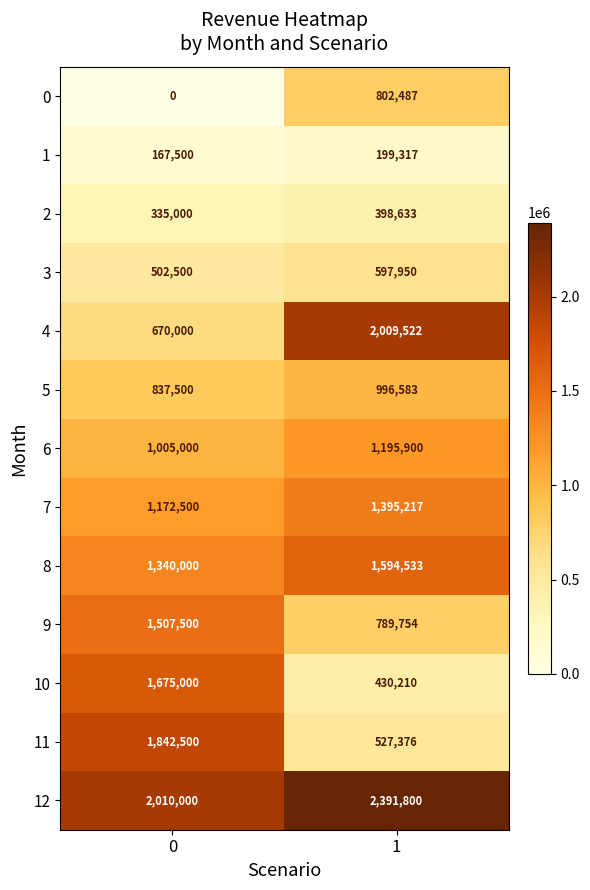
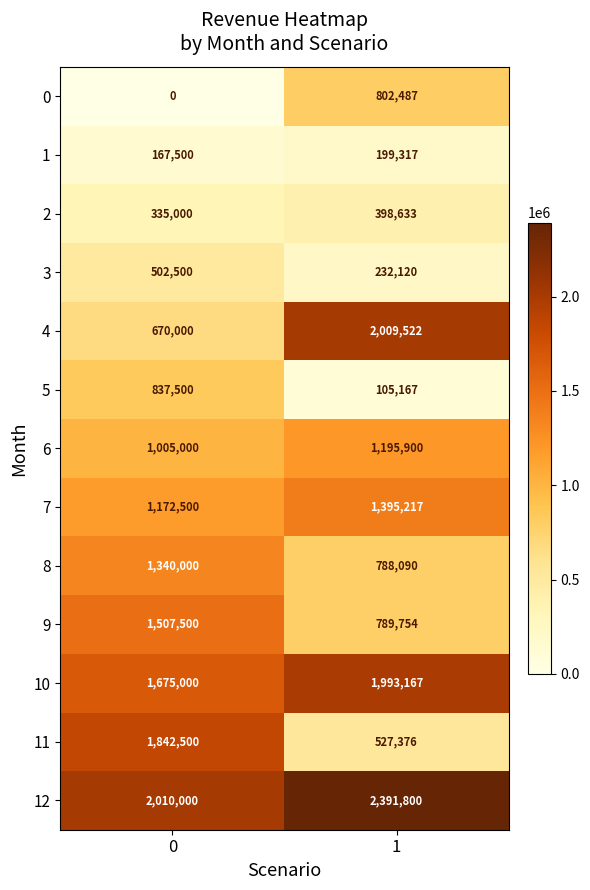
  {
    "0": {
      "0": "0",
      "1": "802,487"
    },
    "1": {
      "0": "167,500",
      "1": "199,317"
    },
    "2": {
      "0": "335,000",
      "1": "398,633"
    },
    "3": {
      "0": "502,500",
-     "1": "597,950"
+     "1": "232,120"
    },
    "4": {
      "0": "670,000",
      "1": "2,009,522"
    },
    "5": {
      "0": "837,500",
-     "1": "996,583"
+     "1": "105,167"
    },
    "6": {
      "0": "1,005,000",
      "1": "1,195,900"
    },
    "7": {
      "0": "1,172,500",
      "1": "1,395,217"
    },
    "8": {
      "0": "1,340,000",
-     "1": "1,594,533"
+     "1": "788,090"
    },
    "9": {
      "0": "1,507,500",
      "1": "789,754"
    },
    "10": {
      "0": "1,675,000",
-     "1": "430,210"
+     "1": "1,993,167"
    },
    "11": {
      "0": "1,842,500",
      "1": "527,376"
    },
    "12": {
      "0": "2,010,000",
      "1": "2,391,800"
    }
  }
